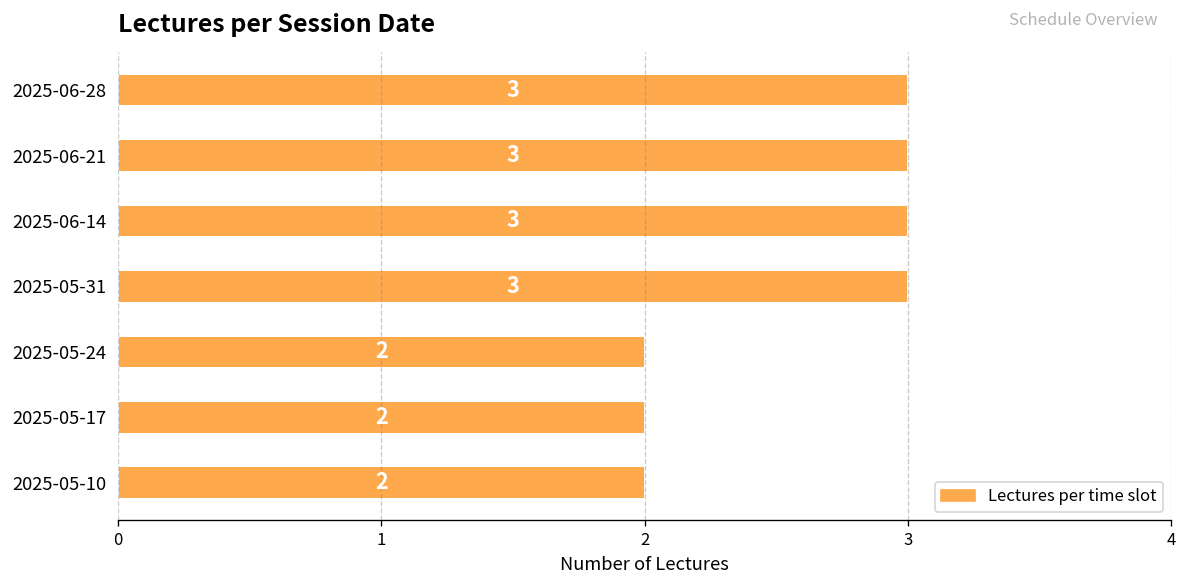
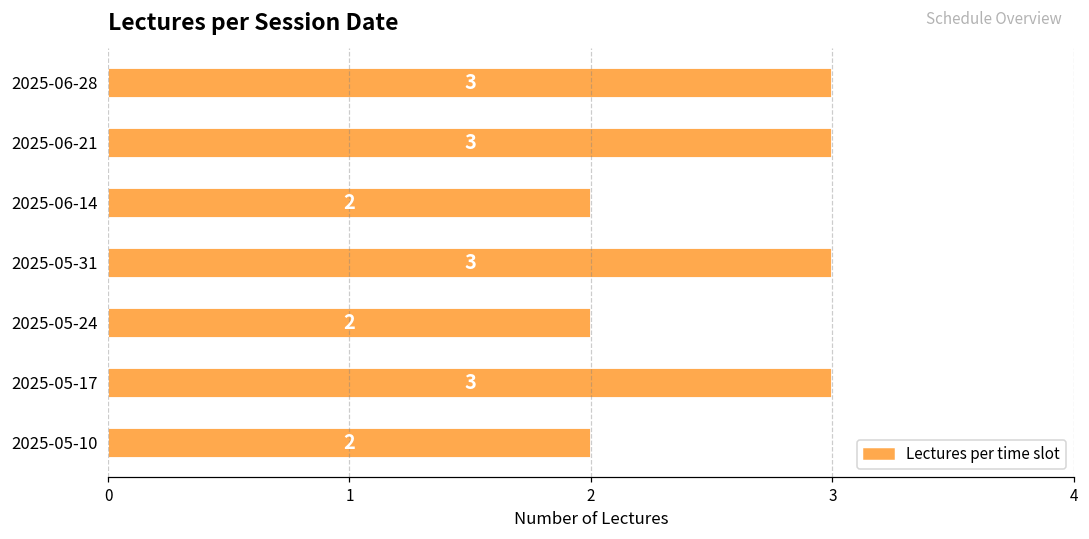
  {
    "2025-06-28": 3,
    "2025-06-21": 3,
-   "2025-06-14": 3,
+   "2025-06-14": 2,
    "2025-05-31": 3,
    "2025-05-24": 2,
-   "2025-05-17": 2,
+   "2025-05-17": 3,
    "2025-05-10": 2
  }
